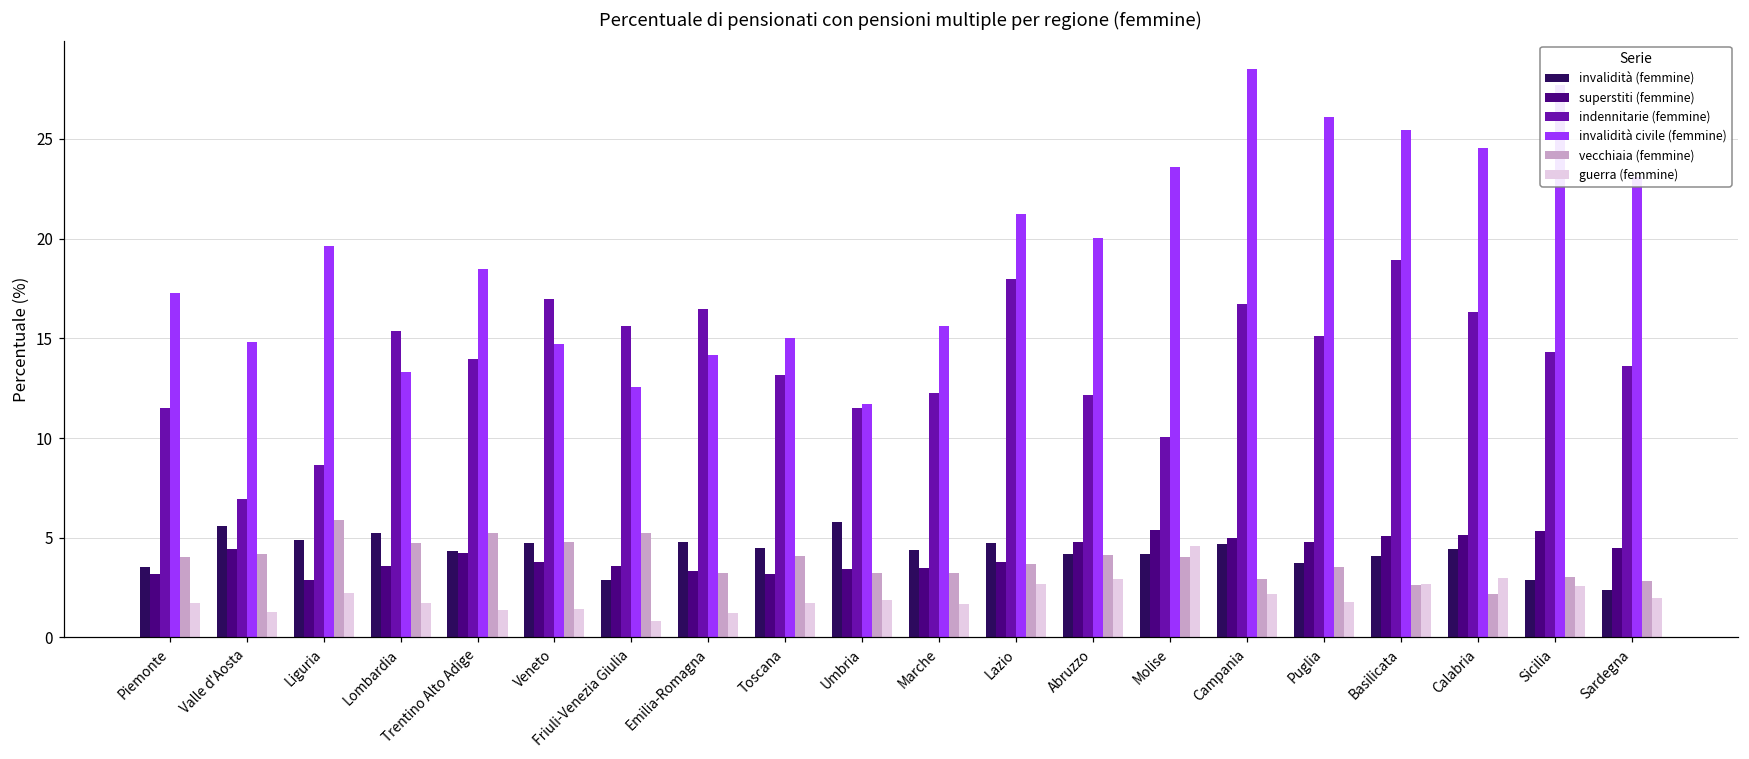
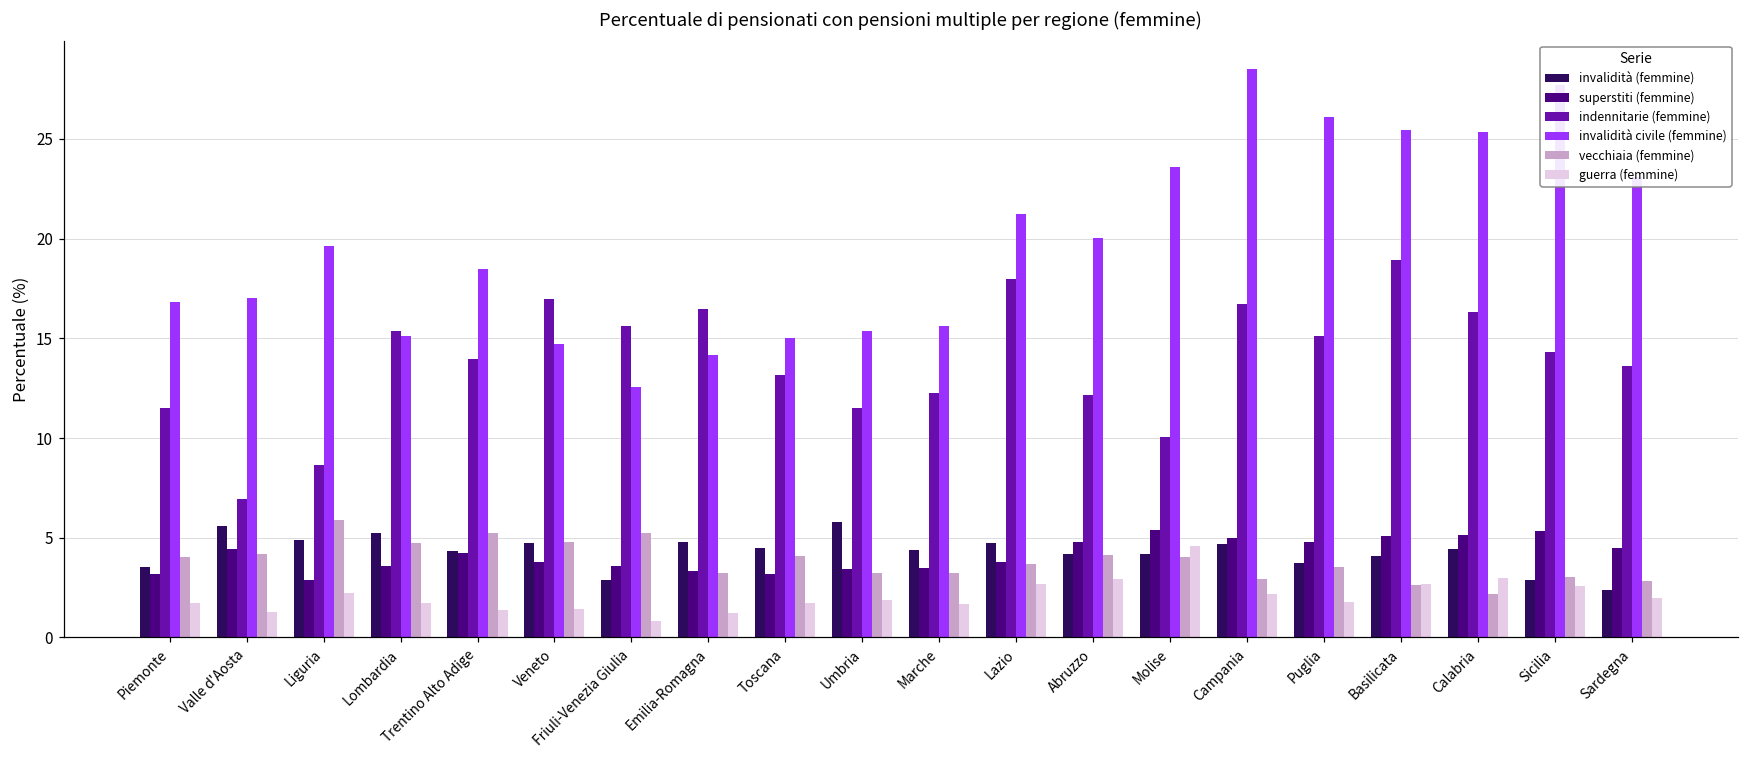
  {
    "invalidità civile (femmine)": {
-     "Piemonte": 17.3,
-     "Valle d'Aosta": 14.8,
+     "Piemonte": 16.8,
+     "Valle d'Aosta": 17.0,
      "Liguria": 19.6,
-     "Lombardia": 13.3,
+     "Lombardia": 15.1,
      "Trentino Alto Adige": 18.5,
      "Veneto": 14.7,
      "Friuli-Venezia Giulia": 12.5,
      "Emilia-Romagna": 14.2,
      "Toscana": 15.0,
-     "Umbria": 11.7,
+     "Umbria": 15.4,
      "Marche": 15.6,
      "Lazio": 21.2,
      "Abruzzo": 20.0,
      "Molise": 23.6,
      "Campania": 28.5,
      "Puglia": 26.1,
      "Basilicata": 25.5,
-     "Calabria": 24.6
+     "Calabria": 25.3
    }
  }
